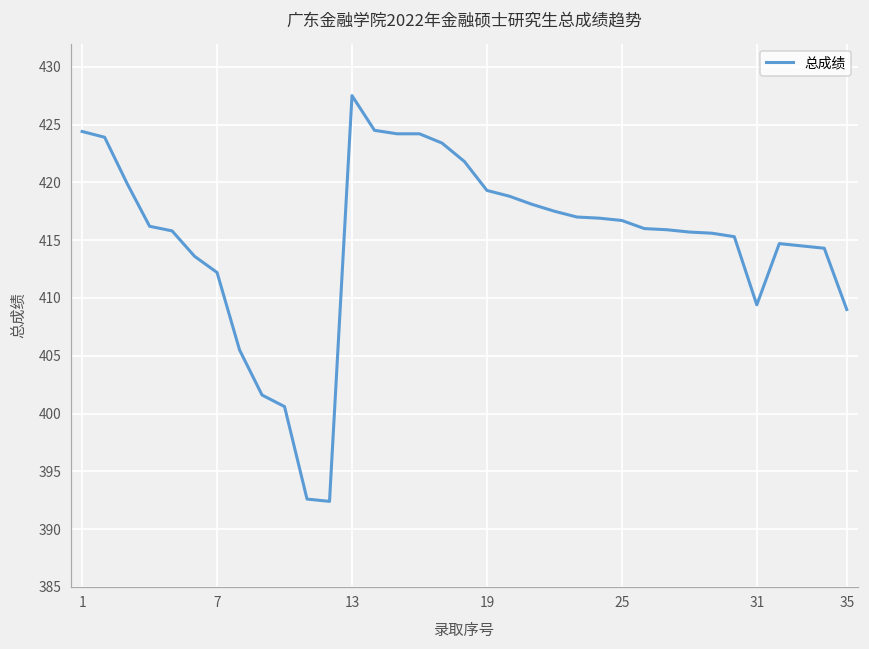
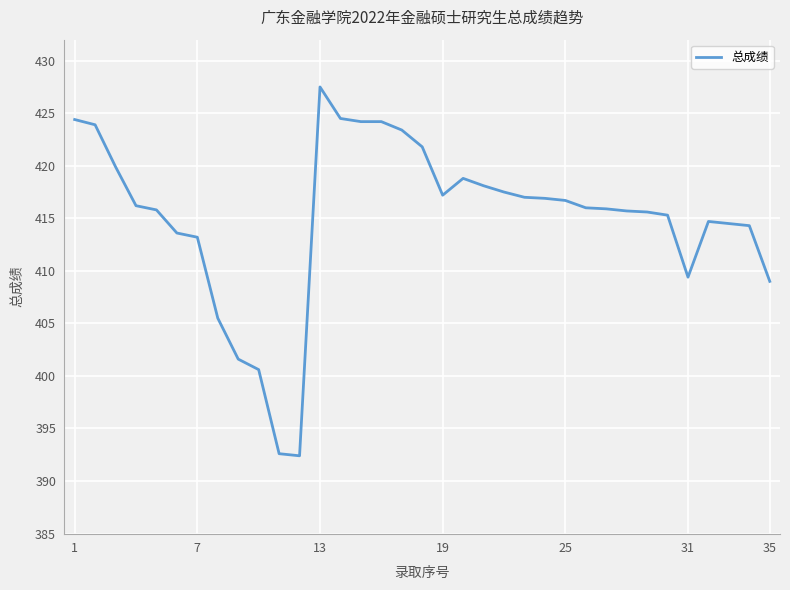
  {
    "1": 424.4,
-   "7": 412.2,
+   "7": 413.2,
    "13": 427.5,
-   "19": 419.3,
+   "19": 417.2,
    "25": 416.7,
    "31": 409.4,
    "35": 409.0
  }
